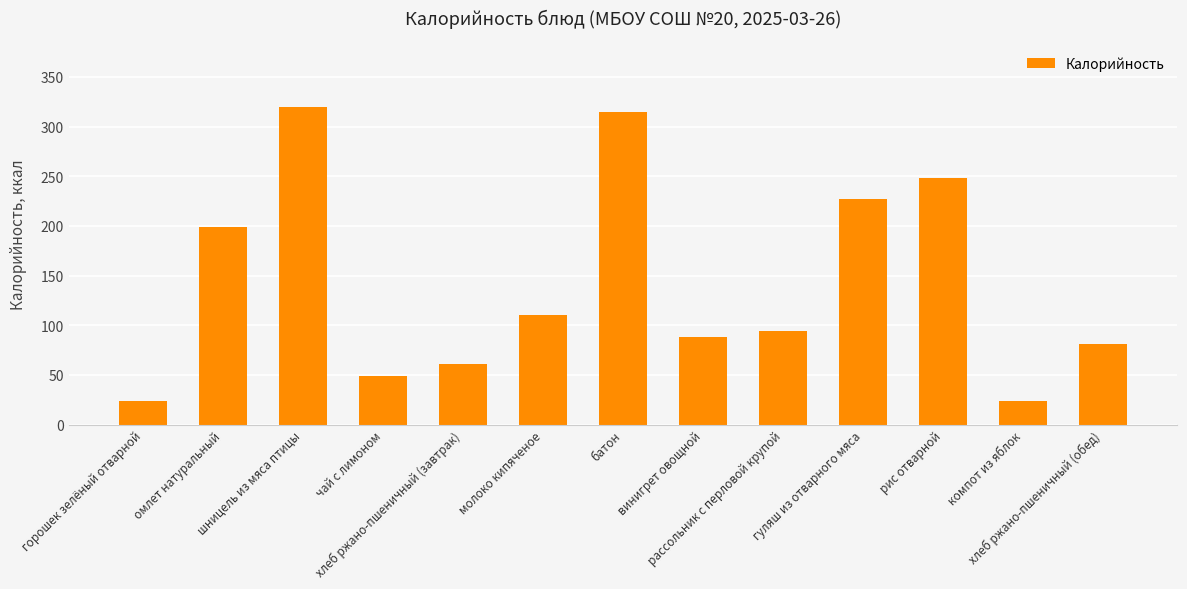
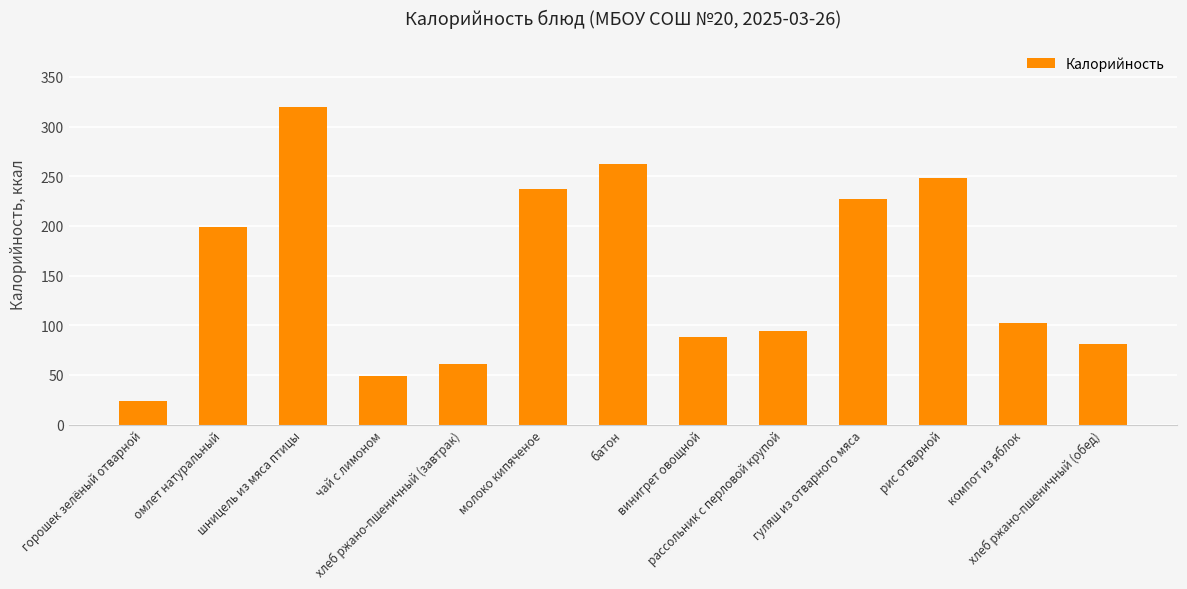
  {
    "горошек зелёный отварной": 20,
    "омлет натуральный": 200,
    "шницель из мяса птицы": 320,
    "чай с лимоном": 50,
    "хлеб ржано-пшеничный (завтрак)": 60,
-   "молоко кипяченое": 110,
-   "батон": 310,
+   "молоко кипяченое": 240,
+   "батон": 260,
    "винигрет овощной": 90,
    "рассольник с перловой крупой": 90,
    "гуляш из отварного мяса": 230,
    "рис отварной": 250,
-   "компот из яблок": 20,
+   "компот из яблок": 100,
    "хлеб ржано-пшеничный (обед)": 80
  }
